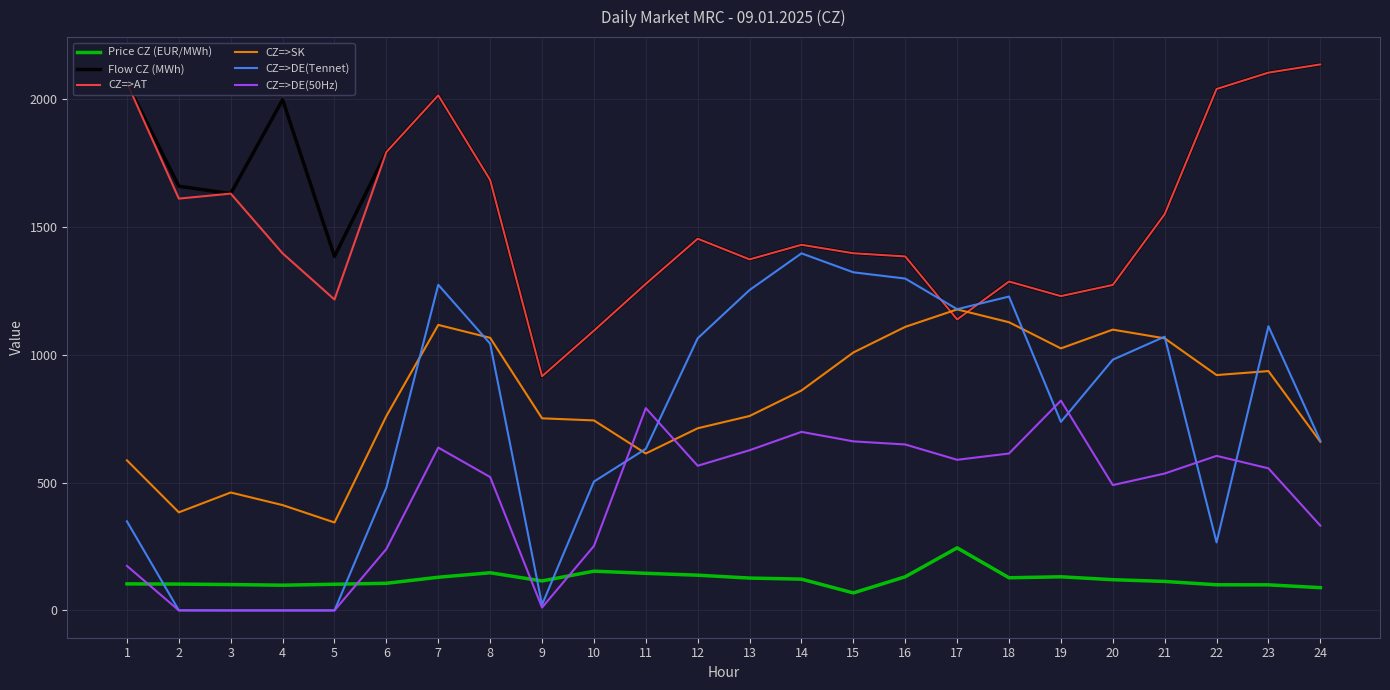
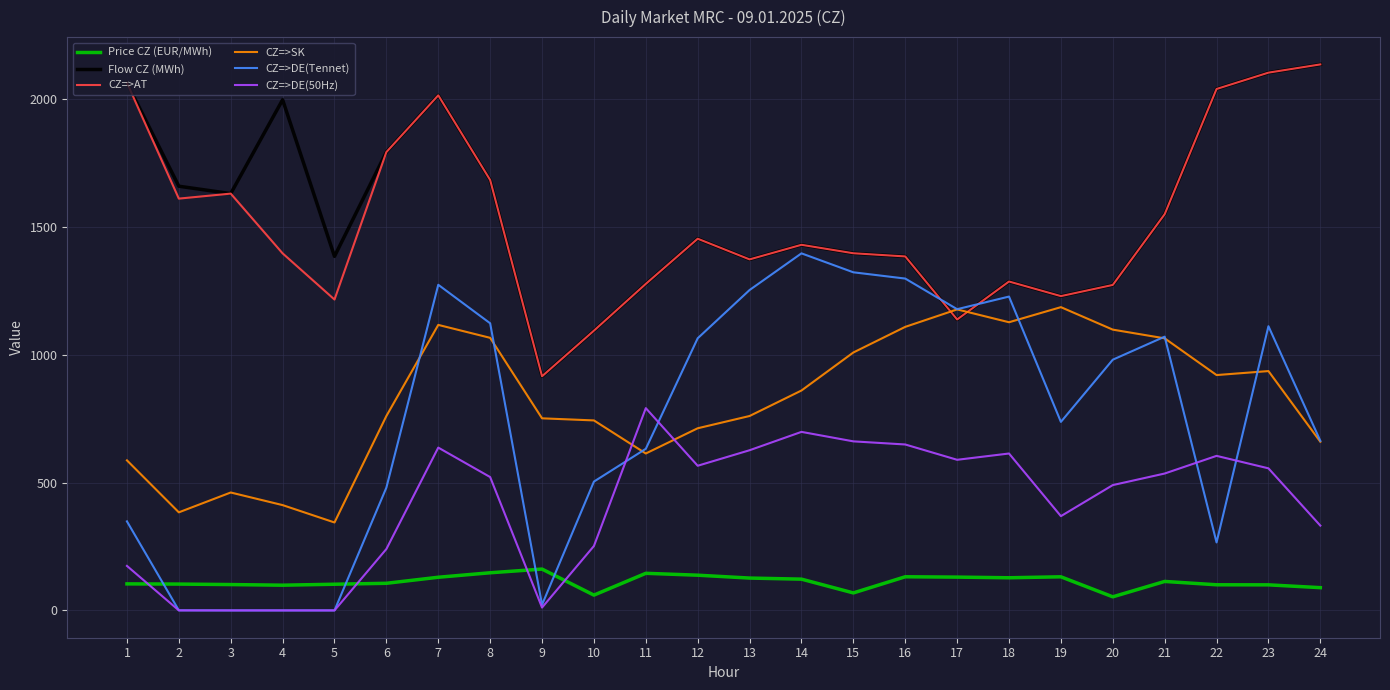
  {
    "Price CZ (EUR/MWh)": {
      "1": 100,
      "2": 100,
      "3": 100,
      "4": 100,
      "5": 100,
      "6": 110,
      "7": 130,
      "8": 150,
-     "9": 120,
-     "10": 150,
+     "9": 160,
+     "10": 60,
      "11": 150,
      "12": 140,
      "13": 130,
      "14": 120,
      "15": 70,
      "16": 130,
-     "17": 240,
+     "17": 130,
      "18": 130,
      "19": 130,
-     "20": 120,
+     "20": 50,
      "21": 110,
      "22": 100,
      "23": 100,
      "24": 90
    },
    "Flow CZ (MWh)": {
      "2": 1660,
      "4": 2000,
      "5": 1380
    },
    "CZ=>AT": {
      "2": 1610,
      "4": 1400,
      "5": 1220
    },
    "CZ=>SK": {
      "1": 590,
      "2": 380,
      "3": 460,
      "4": 410,
      "5": 340,
      "6": 760,
      "7": 1120,
      "8": 1070,
      "9": 750,
      "10": 740,
      "11": 610,
      "12": 710,
      "13": 760,
      "14": 860,
      "15": 1010,
      "16": 1110,
      "18": 1130,
-     "19": 1020,
+     "19": 1190,
      "20": 1100,
      "22": 920,
      "23": 940
    },
    "CZ=>DE(Tennet)": {
      "1": 350,
      "6": 480,
      "7": 1270,
-     "8": 1040,
+     "8": 1120,
      "9": 20,
      "10": 500,
      "11": 630,
      "12": 1060,
      "13": 1250,
      "14": 1400,
      "15": 1320,
      "16": 1300,
      "18": 1230,
      "19": 740,
      "20": 980,
      "22": 270,
      "23": 1110
    },
    "CZ=>DE(50Hz)": {
      "1": 170,
      "6": 240,
      "7": 640,
      "8": 520,
      "9": 10,
      "10": 250,
      "11": 790,
      "12": 570,
      "13": 630,
      "14": 700,
      "15": 660,
      "16": 650,
      "17": 590,
      "18": 610,
-     "19": 820,
+     "19": 370,
      "20": 490,
      "21": 540,
      "22": 600,
      "23": 560,
      "24": 330
    }
  }
